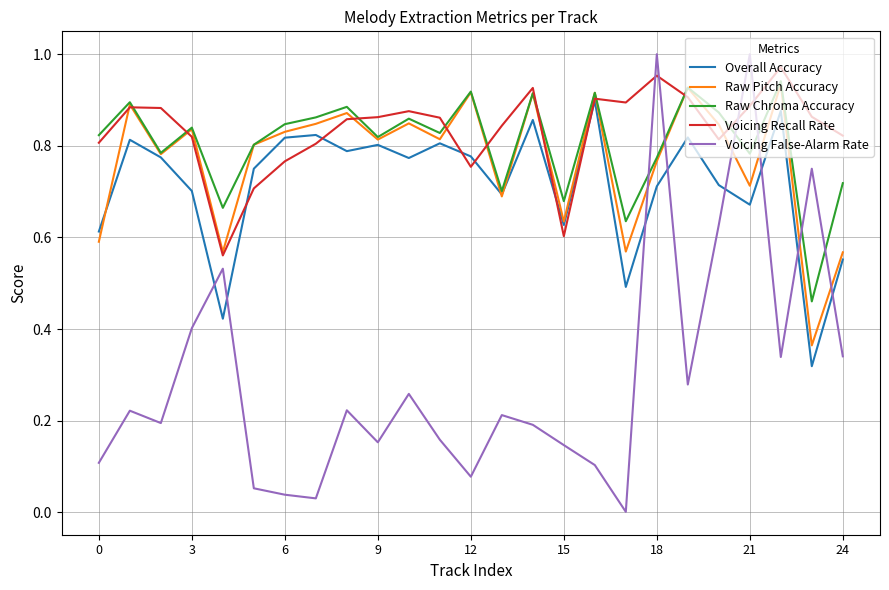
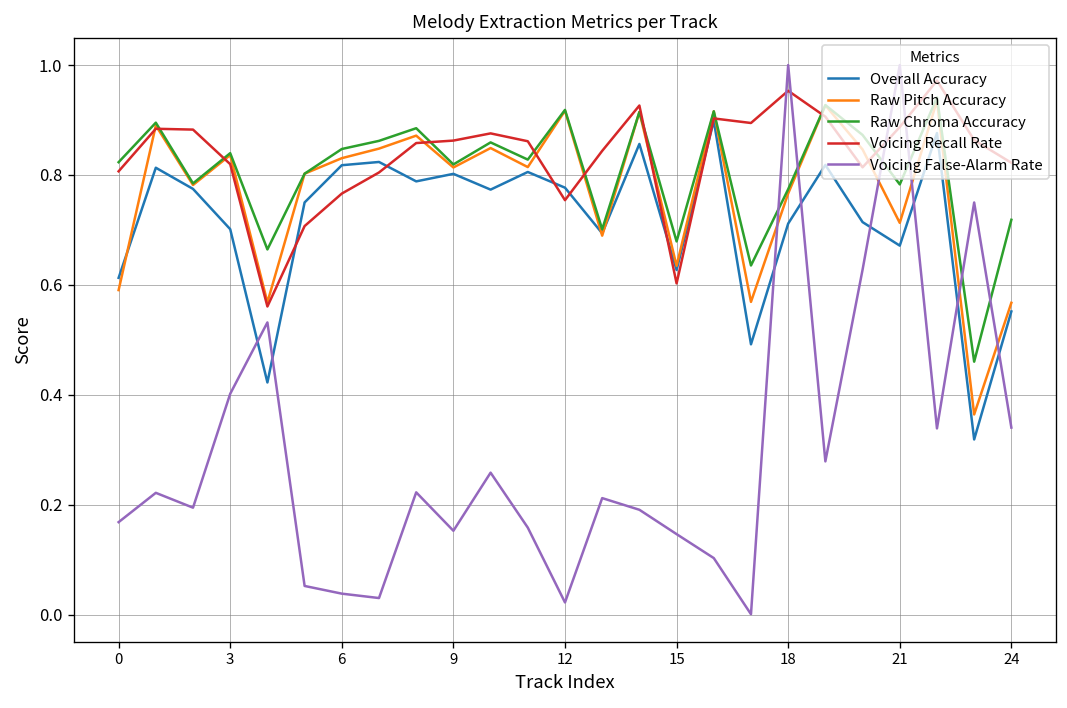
  {
    "Overall Accuracy": {
      "0": 0.61,
      "3": 0.70,
      "6": 0.82,
      "9": 0.80,
      "12": 0.78,
      "15": 0.63,
      "18": 0.71,
      "21": 0.67,
      "24": 0.55
    },
    "Raw Pitch Accuracy": {
      "0": 0.59,
      "6": 0.83,
      "9": 0.81,
      "15": 0.63,
      "18": 0.77,
      "21": 0.71,
      "24": 0.57
    },
    "Raw Chroma Accuracy": {
      "0": 0.82,
      "6": 0.85,
      "9": 0.82,
      "15": 0.68,
      "18": 0.77,
      "24": 0.72
    },
    "Voicing Recall Rate": {
      "0": 0.81,
      "3": 0.82,
      "6": 0.77,
      "9": 0.86,
      "12": 0.75,
      "15": 0.60,
      "18": 0.95
    },
    "Voicing False-Alarm Rate": {
-     "0": 0.11,
+     "0": 0.17,
      "3": 0.40,
      "6": 0.04,
      "9": 0.15,
-     "12": 0.08,
+     "12": 0.02,
      "15": 0.15,
      "18": 1.00,
      "24": 0.34
    }
  }
